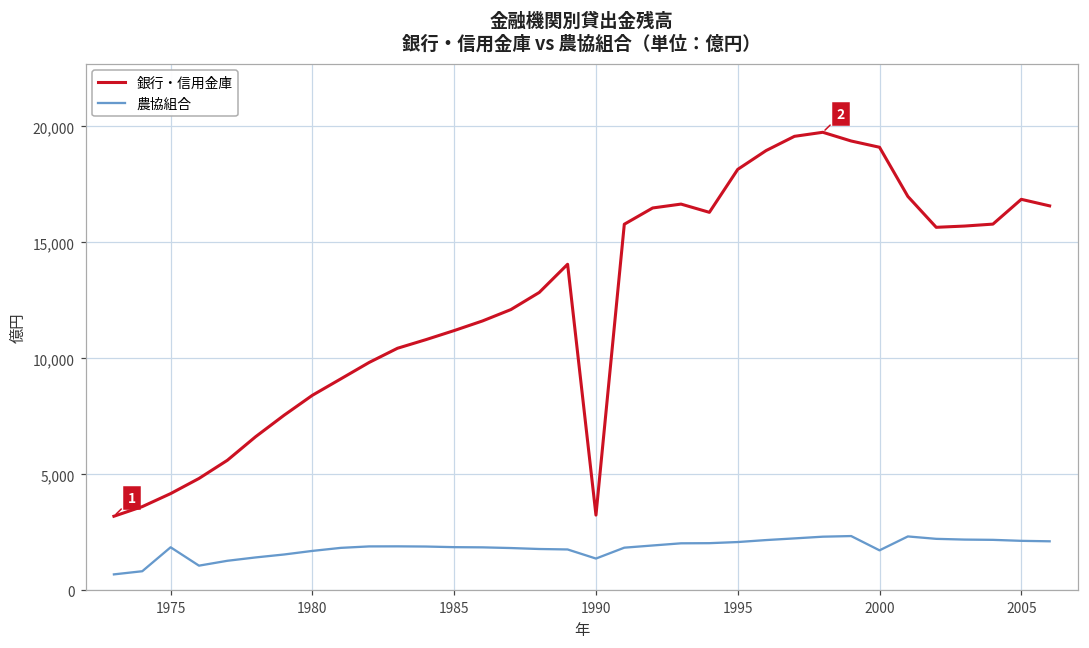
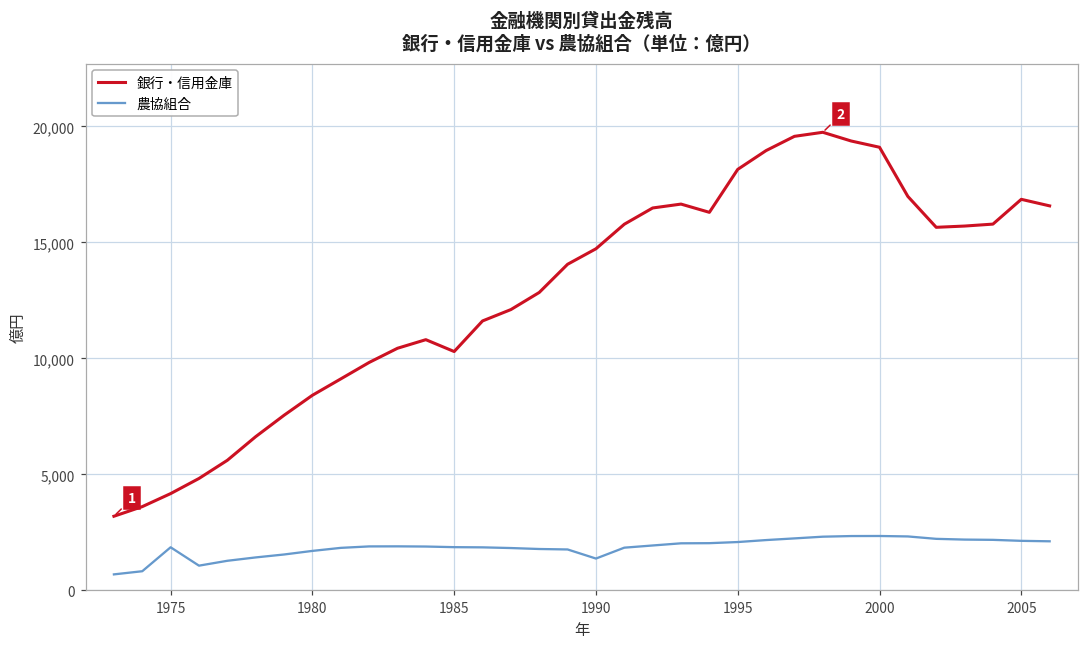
  {
    "銀行・信用金庫": {
      "1975": "4,200",
      "1980": "8,400",
-     "1985": "11,200",
-     "1990": "3,200",
+     "1985": "10,300",
+     "1990": "14,700",
      "1995": "18,200",
      "2000": "19,100",
      "2005": "16,900"
    },
    "農協組合": {
      "1975": "1,900",
      "1980": "1,700",
      "1985": "1,900",
      "1990": "1,400",
      "1995": "2,100",
-     "2000": "1,700",
+     "2000": "2,300",
      "2005": "2,100"
    }
  }
